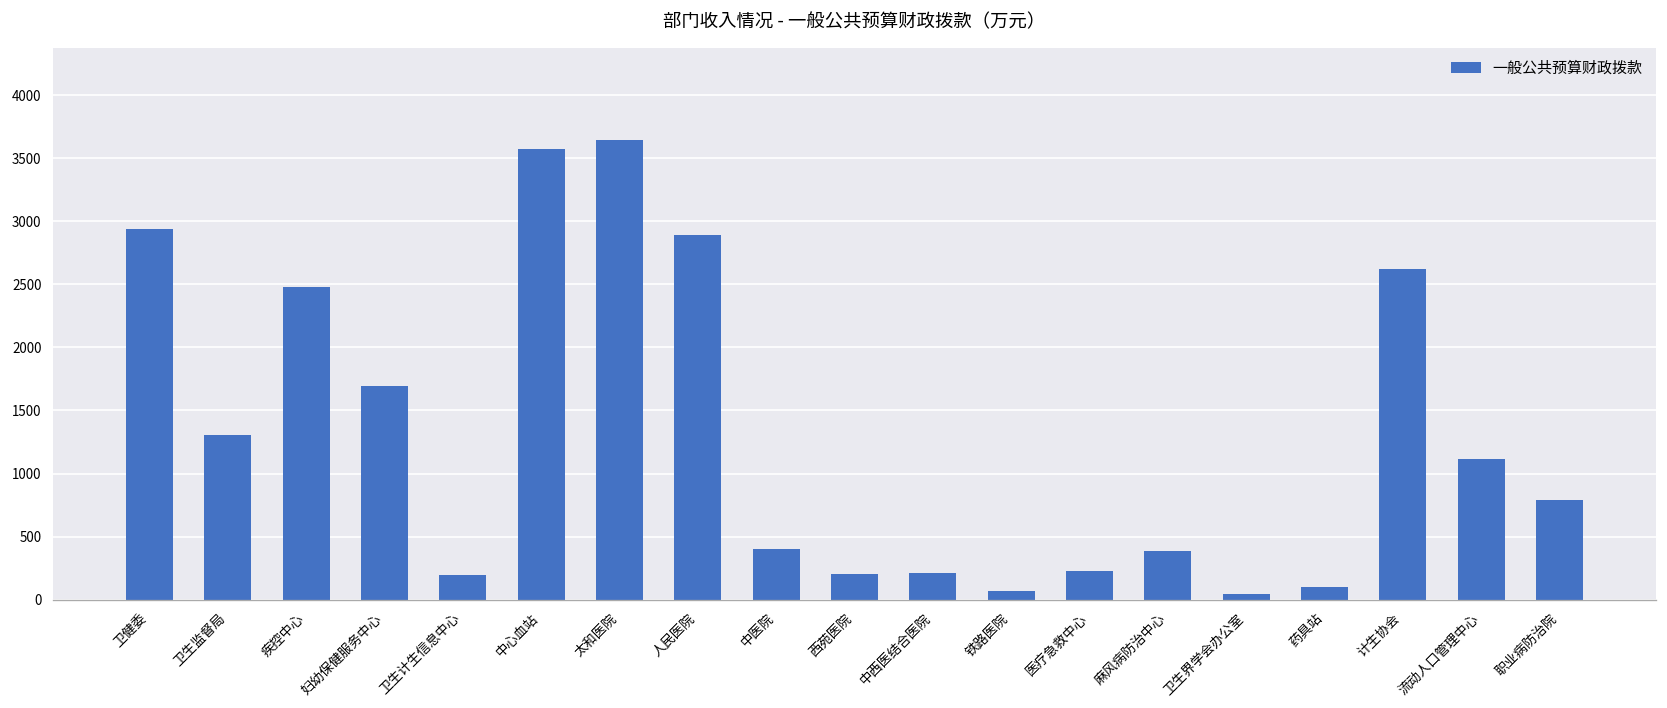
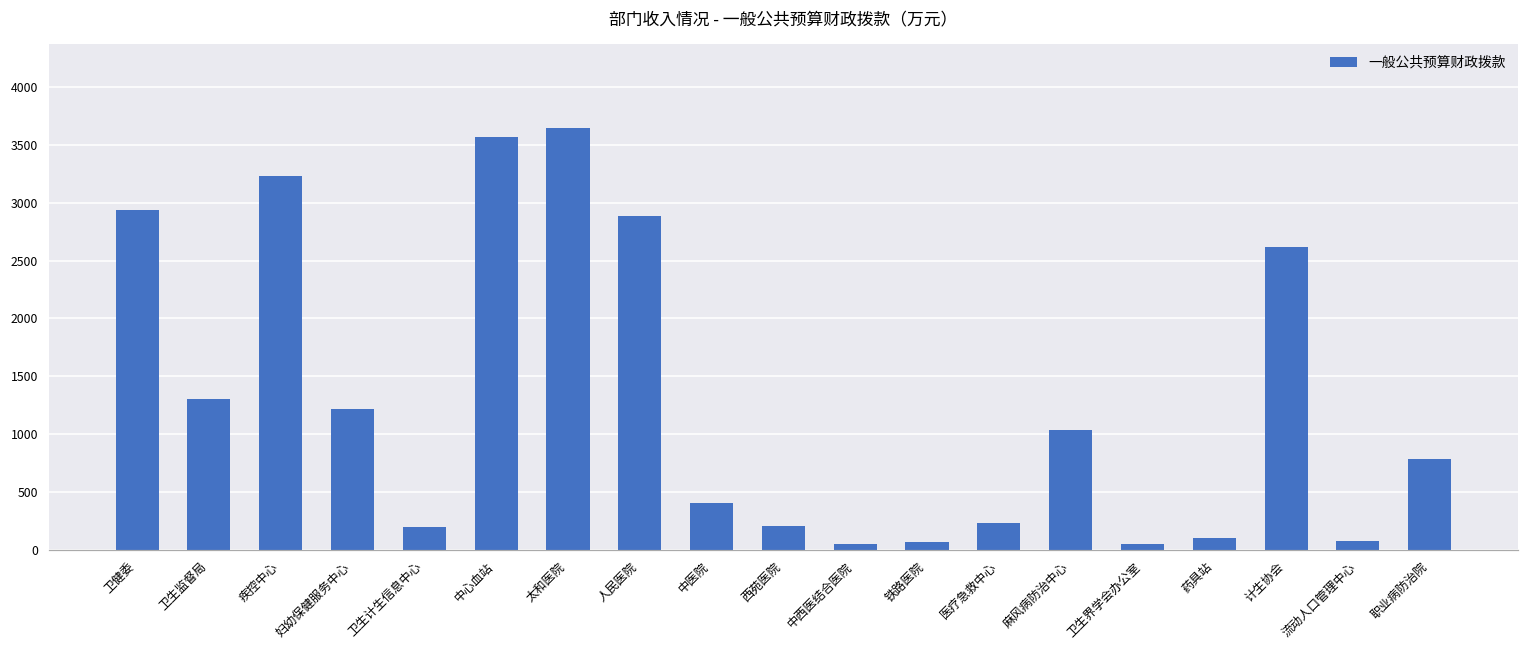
  {
    "卫健委": 2940,
    "卫生监督局": 1300,
-   "疾控中心": 2480,
-   "妇幼保健服务中心": 1690,
+   "疾控中心": 3230,
+   "妇幼保健服务中心": 1210,
    "卫生计生信息中心": 190,
    "中心血站": 3570,
    "太和医院": 3650,
    "人民医院": 2890,
    "中医院": 400,
    "西苑医院": 210,
-   "中西医结合医院": 210,
+   "中西医结合医院": 50,
    "铁路医院": 70,
    "医疗急救中心": 230,
-   "麻风病防治中心": 390,
+   "麻风病防治中心": 1040,
    "卫生界学会办公室": 50,
    "药具站": 100,
    "计生协会": 2620,
-   "流动人口管理中心": 1110,
+   "流动人口管理中心": 70,
    "职业病防治院": 790
  }
